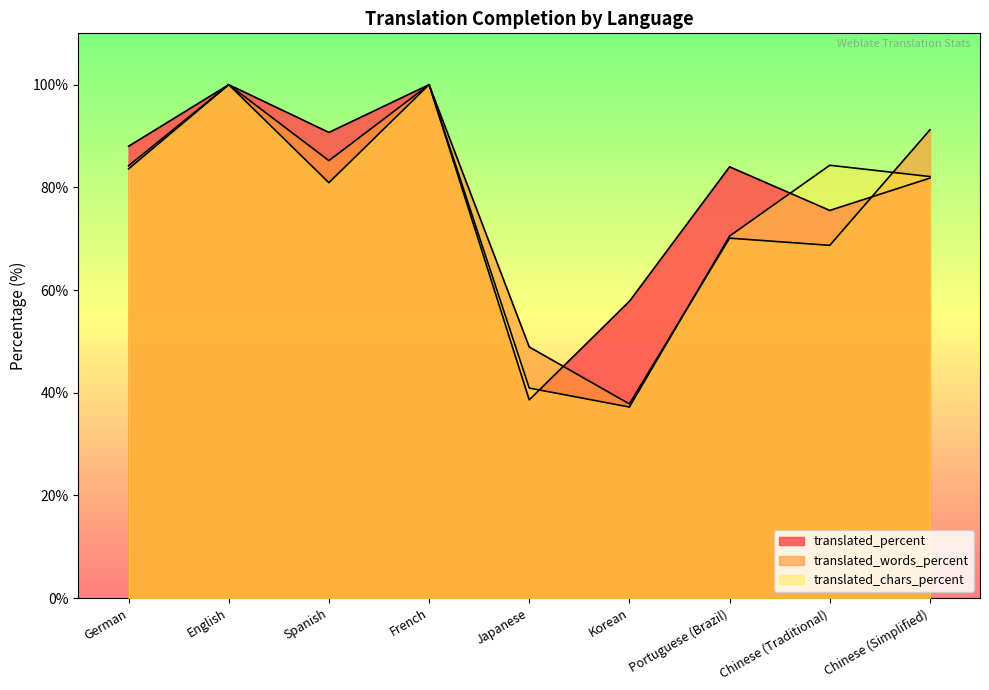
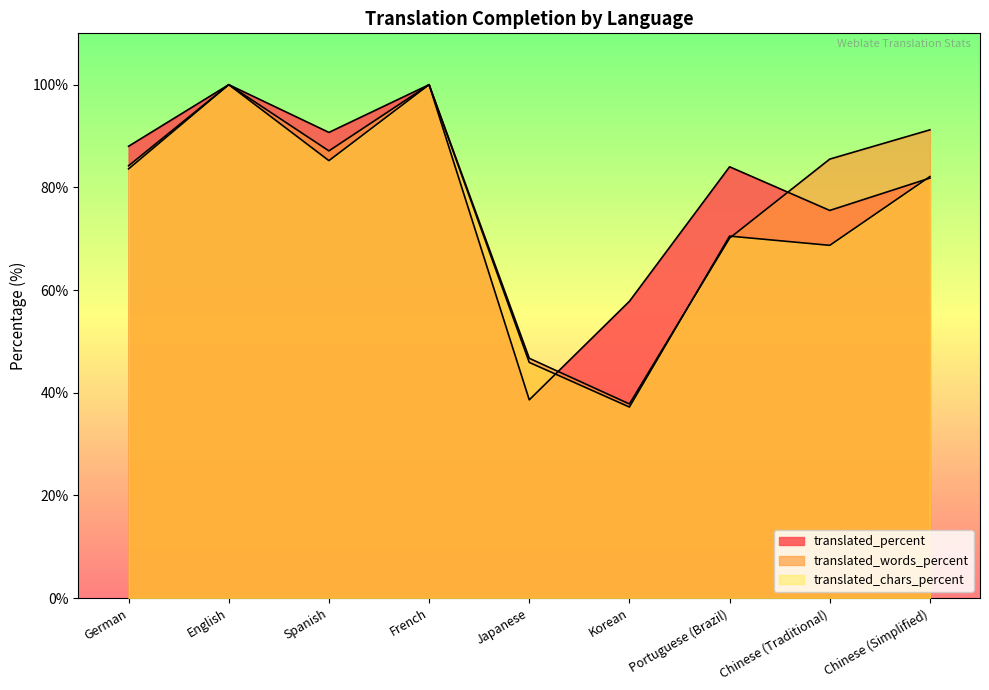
  {
    "translated_percent": {
      "German": "88%",
      "Spanish": "91%",
      "Japanese": "39%",
      "Korean": "58%",
      "Portuguese (Brazil)": "84%",
      "Chinese (Traditional)": "76%"
    },
    "translated_words_percent": {
      "German": "84%",
-     "Spanish": "85%",
-     "Japanese": "49%",
+     "Spanish": "87%",
+     "Japanese": "47%",
      "Korean": "38%",
-     "Chinese (Traditional)": "69%",
+     "Chinese (Traditional)": "86%",
      "Chinese (Simplified)": "91%"
    },
    "translated_chars_percent": {
      "German": "84%",
-     "Spanish": "81%",
-     "Japanese": "41%",
+     "Spanish": "85%",
+     "Japanese": "46%",
      "Korean": "37%",
-     "Chinese (Traditional)": "84%"
+     "Chinese (Traditional)": "69%"
    }
  }
